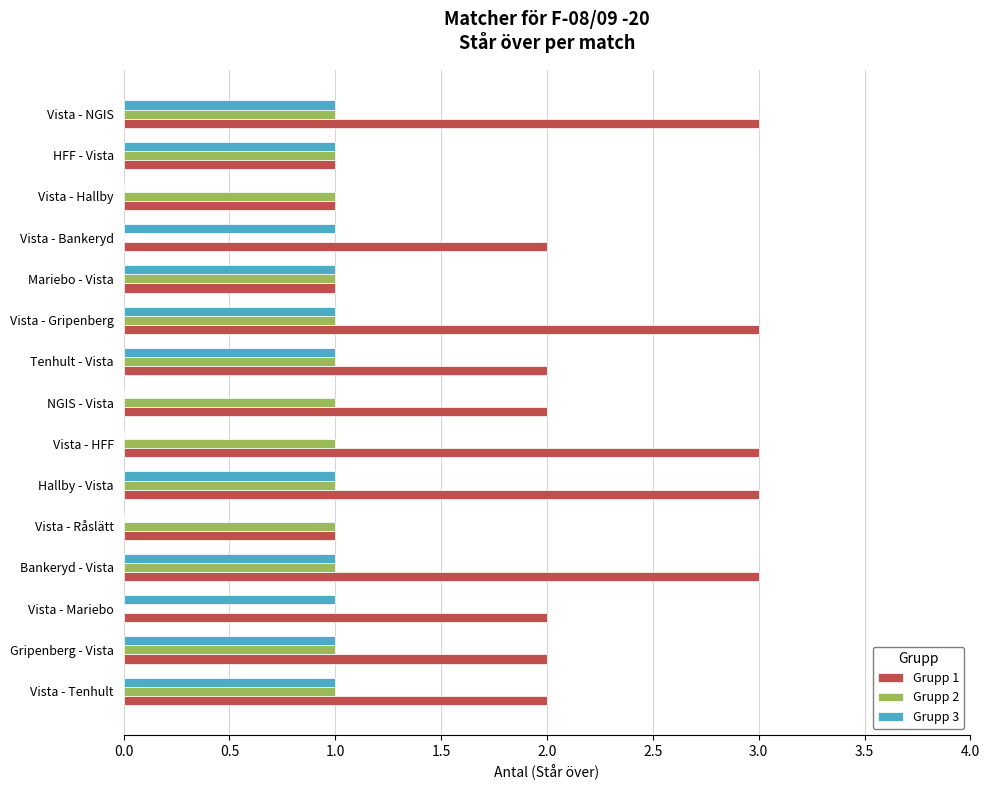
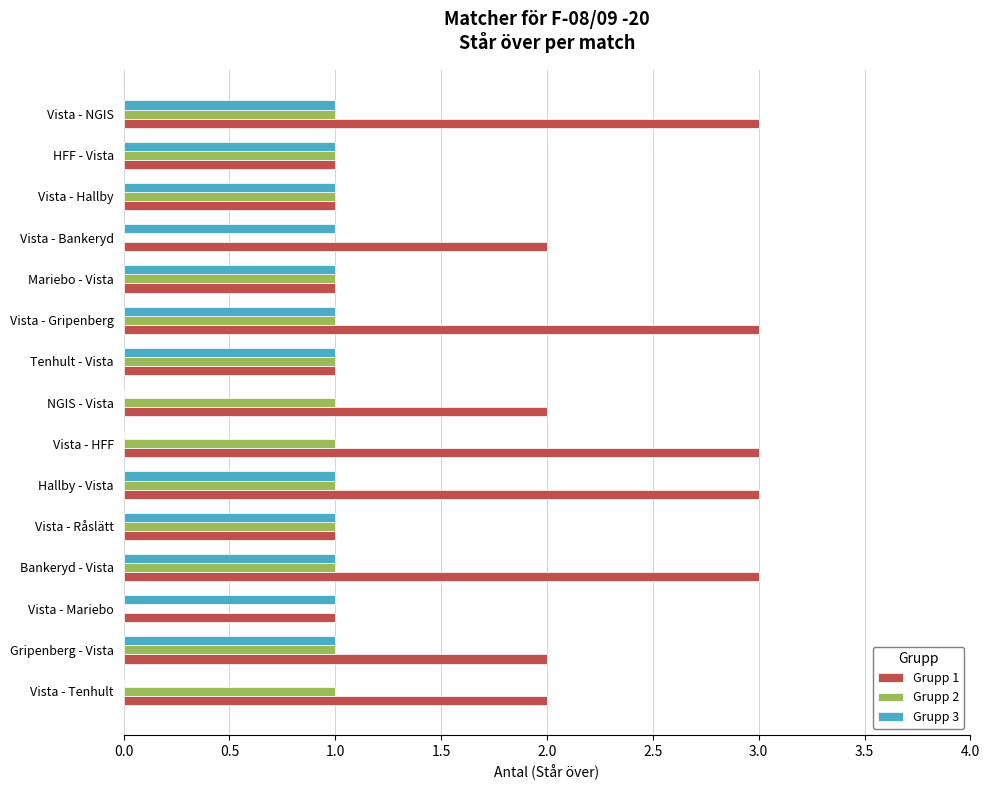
  {
    "Grupp 1": {
      "Vista - NGIS": 3,
      "HFF - Vista": 1,
      "Vista - Hallby": 1,
      "Vista - Bankeryd": 2,
      "Mariebo - Vista": 1,
      "Vista - Gripenberg": 3,
-     "Tenhult - Vista": 2,
+     "Tenhult - Vista": 1,
      "NGIS - Vista": 2,
      "Vista - HFF": 3,
      "Hallby - Vista": 3,
      "Vista - Råslätt": 1,
      "Bankeryd - Vista": 3,
-     "Vista - Mariebo": 2,
+     "Vista - Mariebo": 1,
      "Gripenberg - Vista": 2,
      "Vista - Tenhult": 2
    },
    "Grupp 2": {
      "Vista - NGIS": 1,
      "HFF - Vista": 1,
      "Vista - Hallby": 1,
      "Vista - Bankeryd": 0,
      "Mariebo - Vista": 1,
      "Vista - Gripenberg": 1,
      "Tenhult - Vista": 1,
      "NGIS - Vista": 1,
      "Vista - HFF": 1,
      "Hallby - Vista": 1,
      "Vista - Råslätt": 1,
      "Bankeryd - Vista": 1,
      "Vista - Mariebo": 0,
      "Gripenberg - Vista": 1,
      "Vista - Tenhult": 1
    },
    "Grupp 3": {
      "Vista - NGIS": 1,
      "HFF - Vista": 1,
-     "Vista - Hallby": 0,
+     "Vista - Hallby": 1,
      "Vista - Bankeryd": 1,
      "Mariebo - Vista": 1,
      "Vista - Gripenberg": 1,
      "Tenhult - Vista": 1,
      "NGIS - Vista": 0,
      "Vista - HFF": 0,
      "Hallby - Vista": 1,
-     "Vista - Råslätt": 0,
+     "Vista - Råslätt": 1,
      "Bankeryd - Vista": 1,
      "Vista - Mariebo": 1,
      "Gripenberg - Vista": 1,
-     "Vista - Tenhult": 1
+     "Vista - Tenhult": 0
    }
  }
